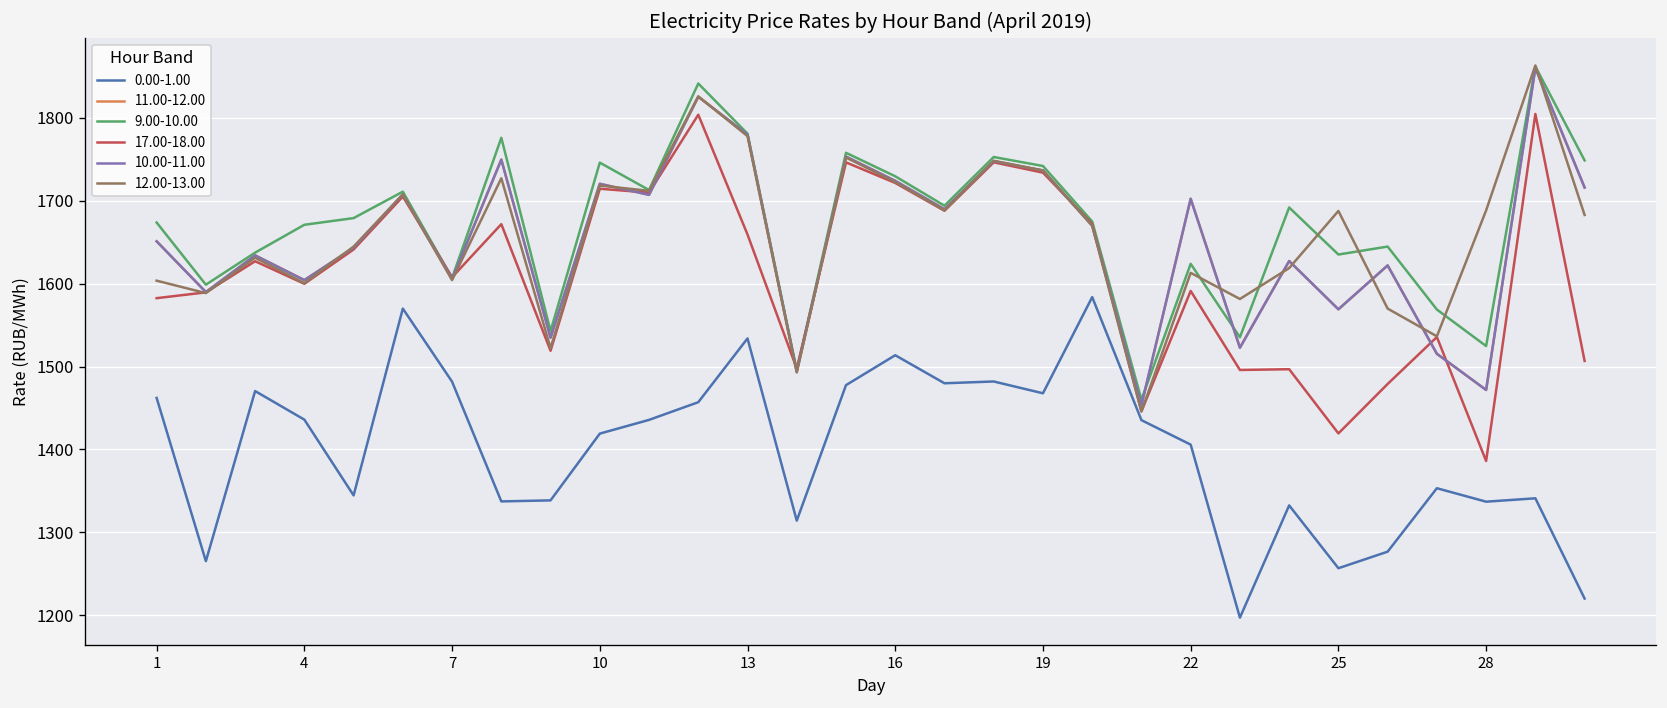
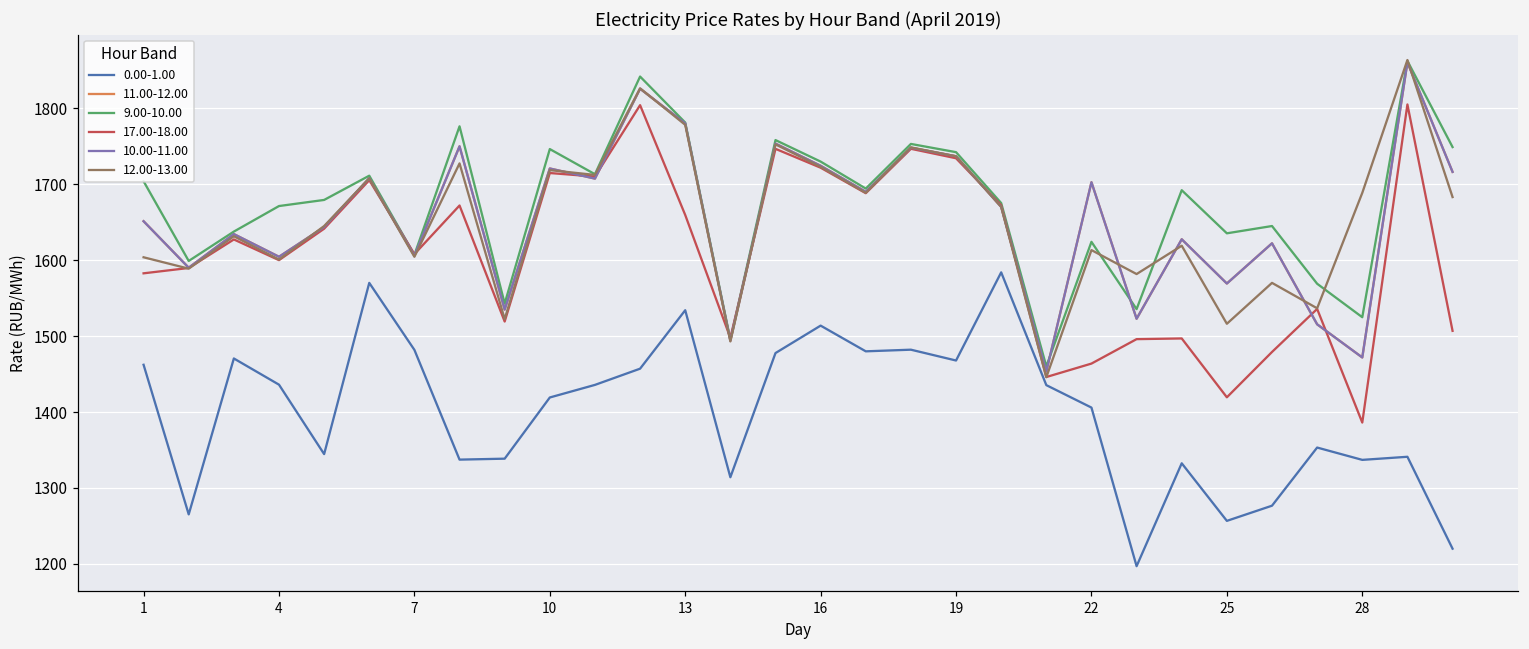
  {
    "9.00-10.00": {
-     "1": 1670,
+     "1": 1700,
      "4": 1670,
      "10": 1750,
      "16": 1730,
      "19": 1740,
      "22": 1620,
      "25": 1640,
      "28": 1520
    },
    "17.00-18.00": {
      "1": 1580,
      "10": 1710,
      "13": 1660,
-     "22": 1590,
+     "22": 1460,
      "25": 1420,
      "28": 1390
    },
    "12.00-13.00": {
      "1": 1600,
      "22": 1610,
-     "25": 1690,
+     "25": 1520,
      "28": 1690
    }
  }
